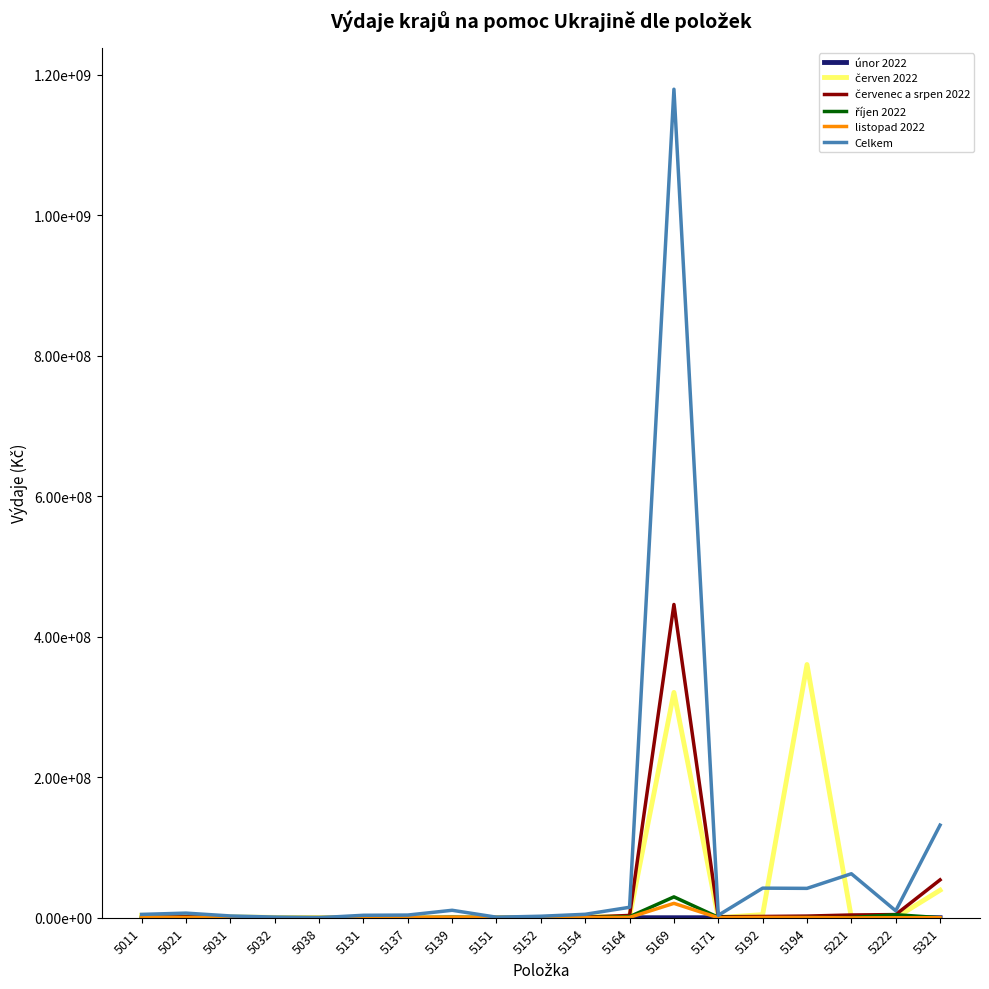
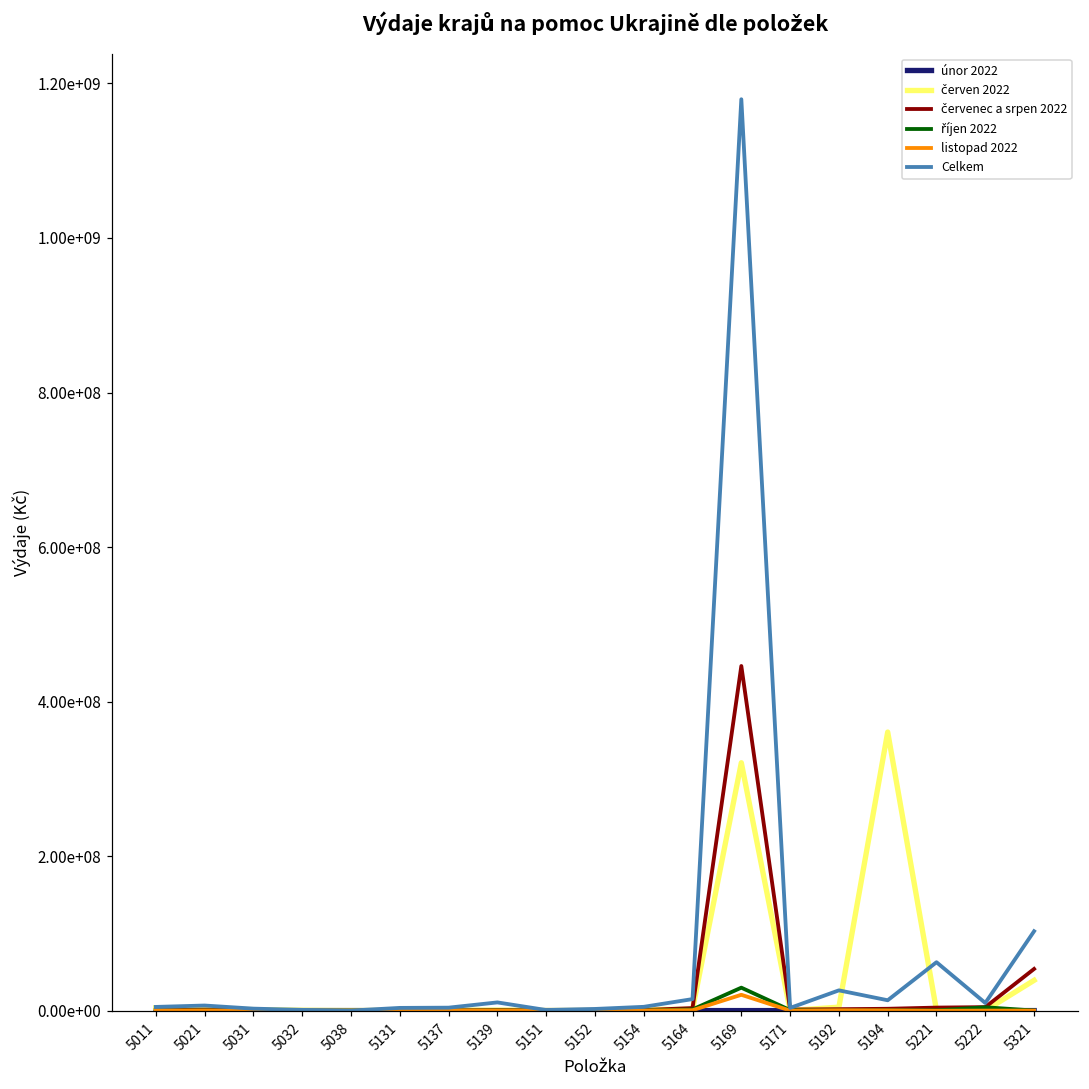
  {
    "únor 2022": {
      "5169": 0
    },
    "červen 2022": {
      "5169": 320000000,
      "5194": 360000000,
      "5321": 40000000
    },
    "červenec a srpen 2022": {
      "5169": 450000000,
      "5321": 50000000
    },
    "říjen 2022": {
      "5169": 30000000
    },
    "listopad 2022": {
      "5169": 20000000
    },
    "Celkem": {
      "5021": 10000000,
      "5139": 10000000,
      "5164": 10000000,
      "5169": 1180000000,
-     "5192": 40000000,
-     "5194": 40000000,
+     "5192": 30000000,
+     "5194": 10000000,
      "5221": 60000000,
      "5222": 10000000,
-     "5321": 130000000
+     "5321": 100000000
    }
  }
